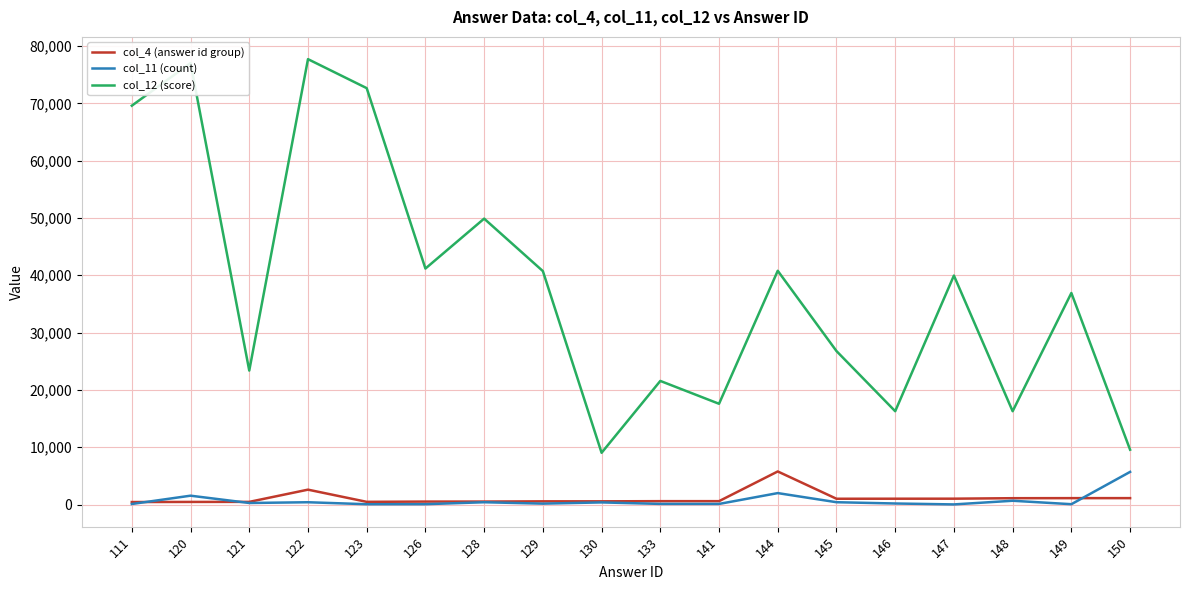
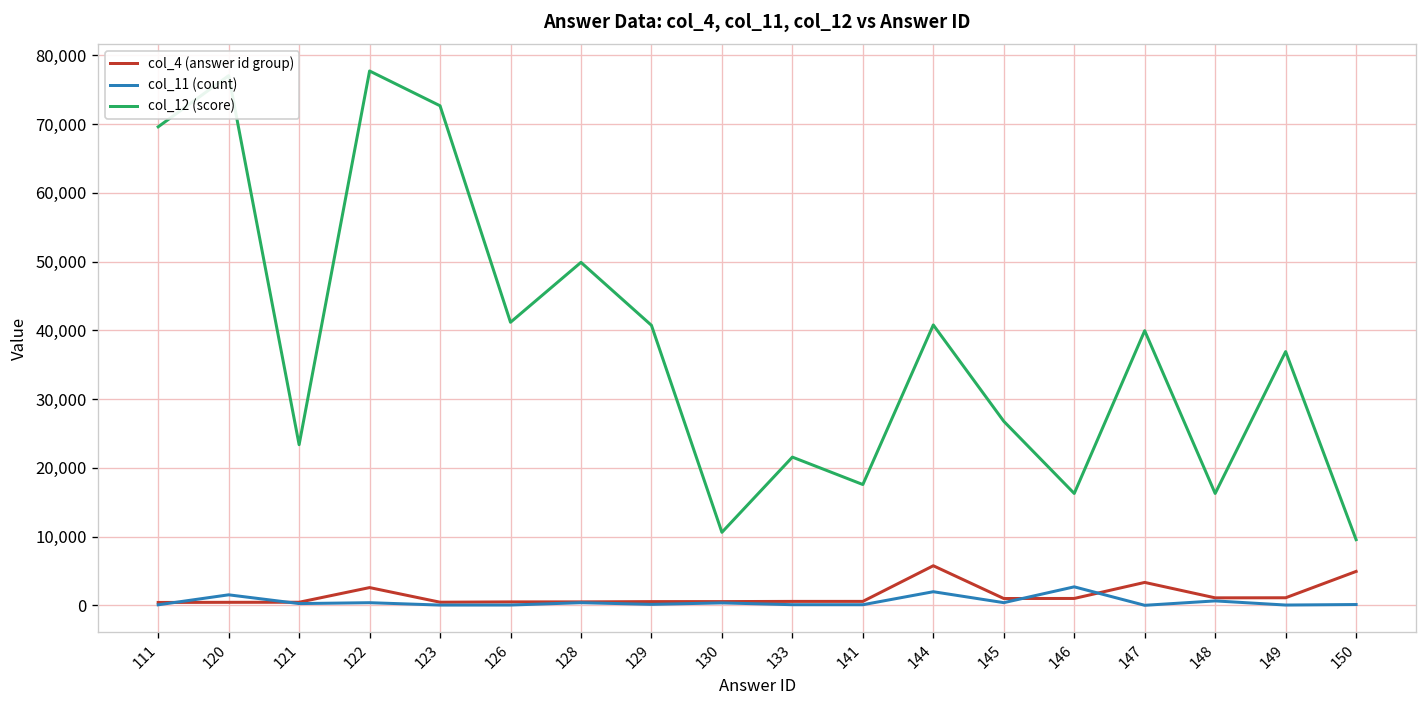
  {
    "col_4 (answer id group)": {
      "120": "0",
      "122": "3,000",
      "126": "1,000",
      "133": "1,000",
      "141": "1,000",
      "144": "6,000",
      "145": "1,000",
      "146": "1,000",
-     "147": "1,000",
+     "147": "3,000",
      "148": "1,000",
      "149": "1,000",
-     "150": "1,000"
+     "150": "5,000"
    },
    "col_11 (count)": {
      "120": "2,000",
      "122": "0",
      "126": "0",
      "133": "0",
      "141": "0",
      "144": "2,000",
      "145": "0",
-     "146": "0",
+     "146": "3,000",
      "147": "0",
      "148": "1,000",
      "149": "0",
-     "150": "6,000"
+     "150": "0"
    },
    "col_12 (score)": {
      "111": "70,000",
      "121": "23,000",
      "122": "78,000",
      "123": "73,000",
      "126": "41,000",
      "128": "50,000",
      "129": "41,000",
-     "130": "9,000",
+     "130": "11,000",
      "133": "22,000",
      "141": "18,000",
      "144": "41,000",
      "145": "27,000",
      "146": "16,000",
      "147": "40,000",
      "148": "16,000",
      "149": "37,000",
      "150": "10,000"
    }
  }
